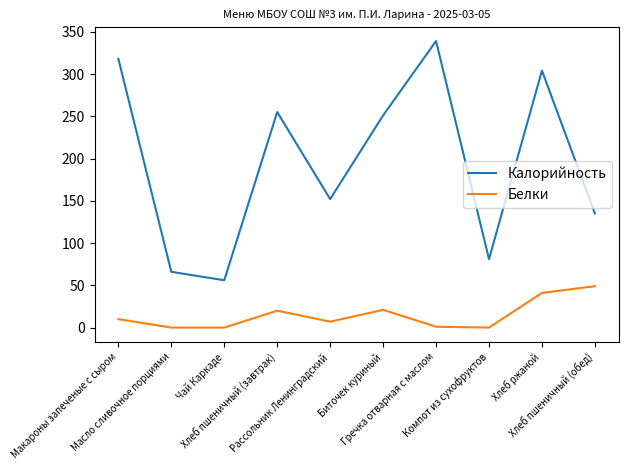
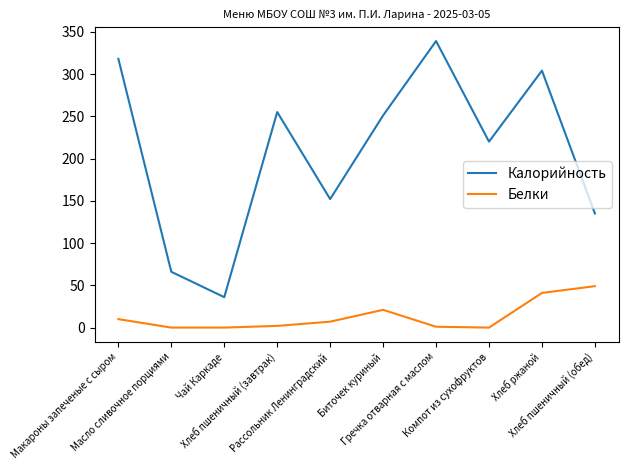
  {
    "Калорийность": {
      "Макароны запеченые с сыром": 320,
      "Масло сливочное порциями": 70,
-     "Чай Каркаде": 60,
+     "Чай Каркаде": 40,
      "Хлеб пшеничный (завтрак)": 260,
      "Рассольник Ленинградский": 150,
      "Биточек куриный": 250,
      "Гречка отварная с маслом": 340,
-     "Компот из сухофруктов": 80,
+     "Компот из сухофруктов": 220,
      "Хлеб ржаной": 300,
      "Хлеб пшеничный (обед)": 140
    },
    "Белки": {
      "Макароны запеченые с сыром": 10,
      "Масло сливочное порциями": 0,
      "Чай Каркаде": 0,
-     "Хлеб пшеничный (завтрак)": 20,
+     "Хлеб пшеничный (завтрак)": 0,
      "Рассольник Ленинградский": 10,
      "Биточек куриный": 20,
      "Гречка отварная с маслом": 0,
      "Компот из сухофруктов": 0,
      "Хлеб ржаной": 40,
      "Хлеб пшеничный (обед)": 50
    }
  }
